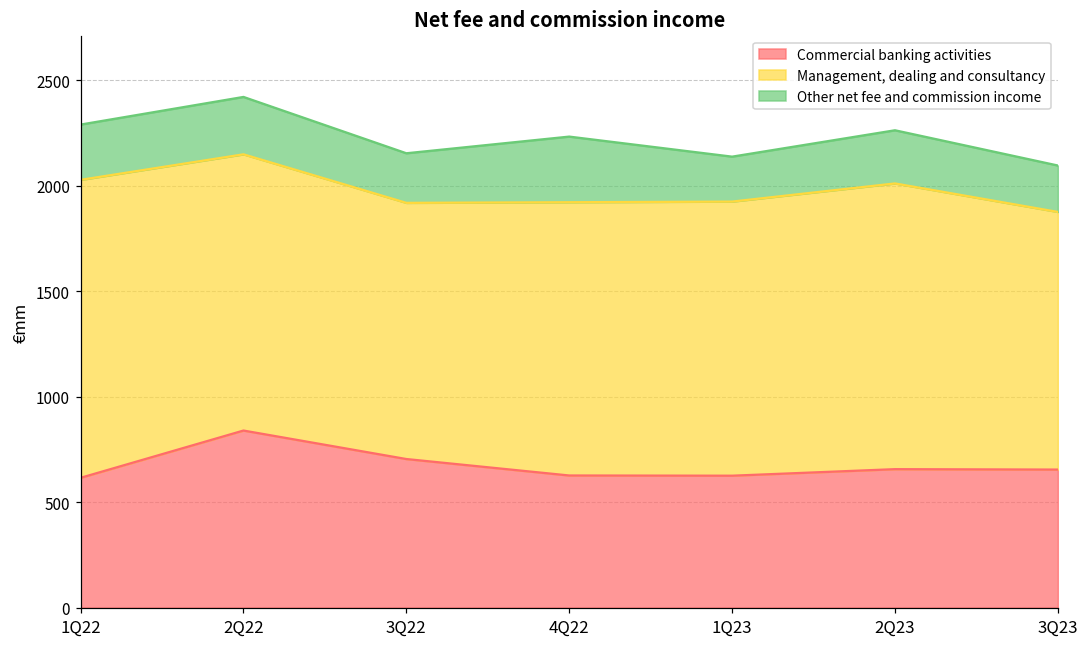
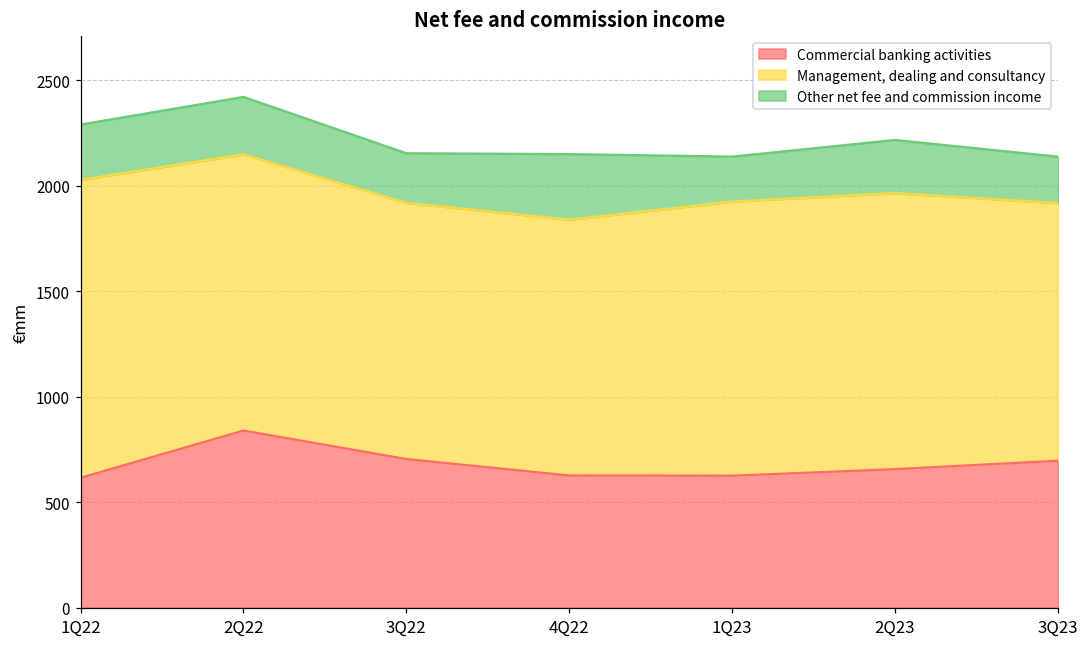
  {
    "Commercial banking activities": {
      "1Q22": 620,
      "2Q22": 840,
      "3Q22": 700,
      "4Q22": 630,
      "1Q23": 630,
      "2Q23": 660,
-     "3Q23": 650
+     "3Q23": 700
    },
    "Management, dealing and consultancy": {
      "1Q22": 1410,
      "2Q22": 1310,
      "3Q22": 1210,
-     "4Q22": 1300,
+     "4Q22": 1210,
      "1Q23": 1300,
-     "2Q23": 1350,
+     "2Q23": 1310,
      "3Q23": 1220
    },
    "Other net fee and commission income": {
      "1Q22": 260,
      "2Q22": 270,
      "3Q22": 240,
      "4Q22": 310,
      "1Q23": 210,
      "2Q23": 250,
      "3Q23": 220
    }
  }
